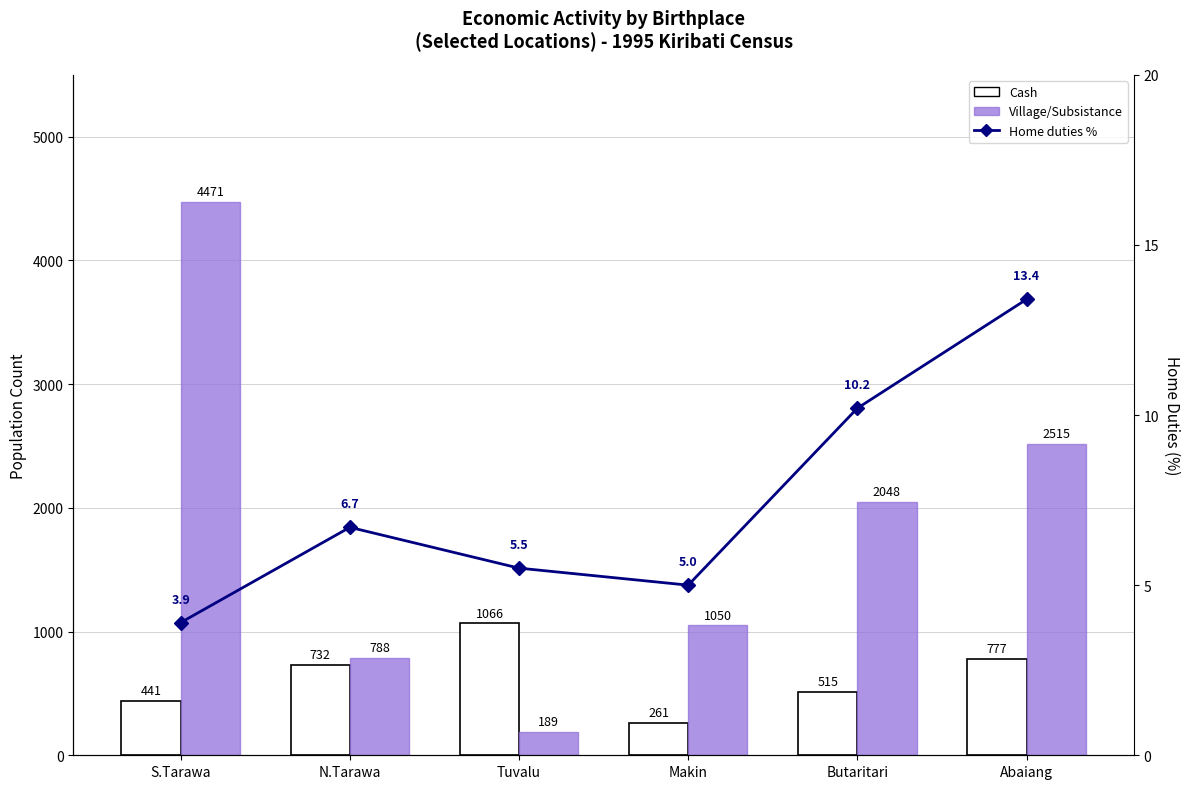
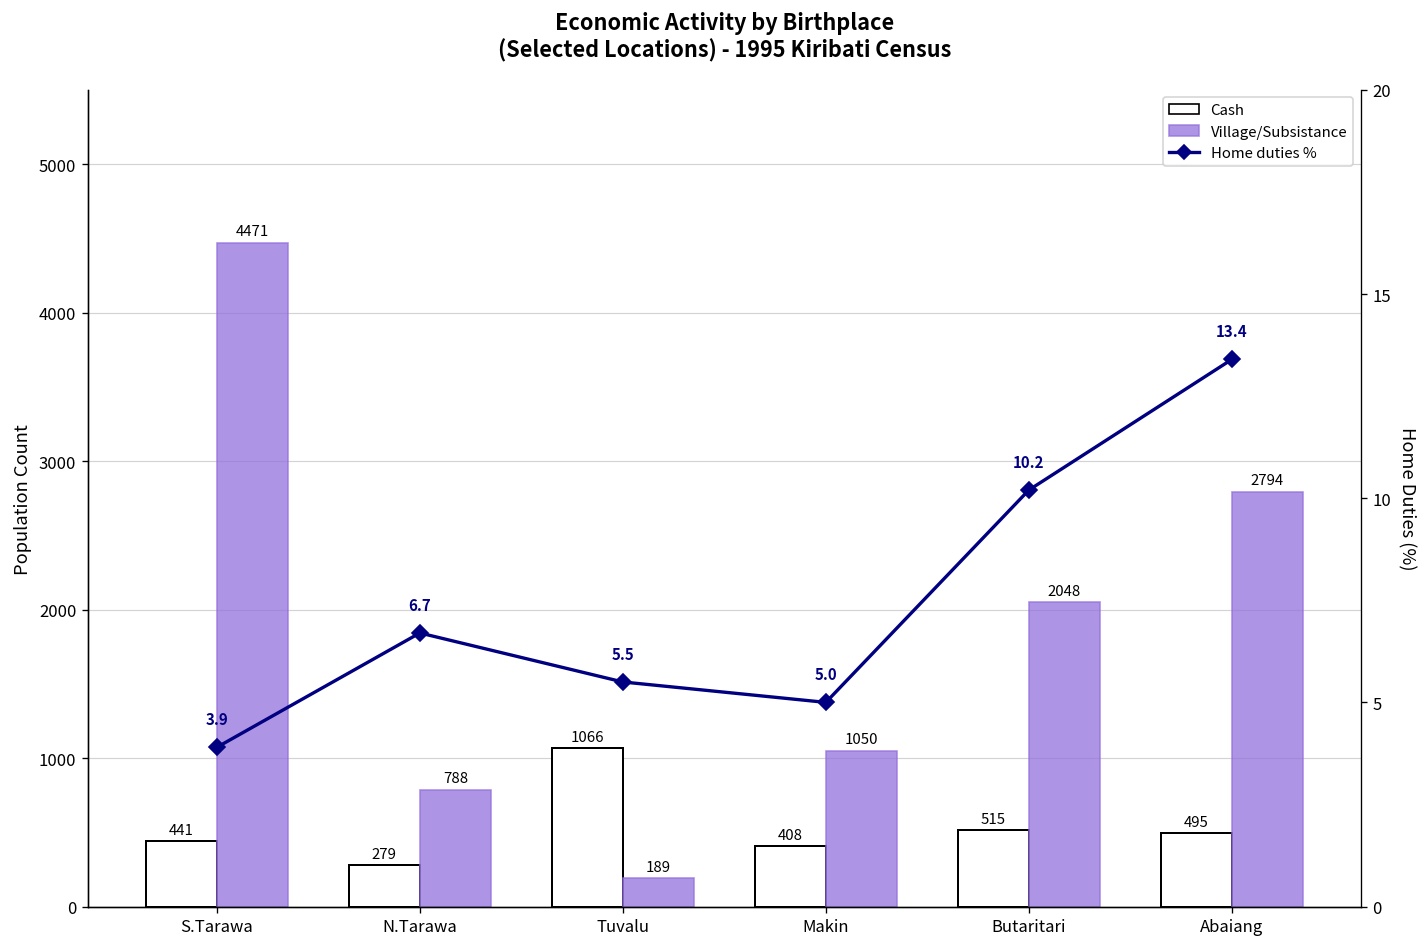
  {
    "Cash": {
      "S.Tarawa": 441,
-     "N.Tarawa": 732,
+     "N.Tarawa": 279,
      "Tuvalu": 1066,
-     "Makin": 261,
+     "Makin": 408,
      "Butaritari": 515,
-     "Abaiang": 777
+     "Abaiang": 495
    },
    "Village/Subsistance": {
      "S.Tarawa": 4471,
      "N.Tarawa": 788,
      "Tuvalu": 189,
      "Makin": 1050,
      "Butaritari": 2048,
-     "Abaiang": 2515
+     "Abaiang": 2794
    },
    "Home duties %": {
      "S.Tarawa": 3.9,
      "N.Tarawa": 6.7,
      "Tuvalu": 5.5,
      "Makin": 5.0,
      "Butaritari": 10.2,
      "Abaiang": 13.4
    }
  }
